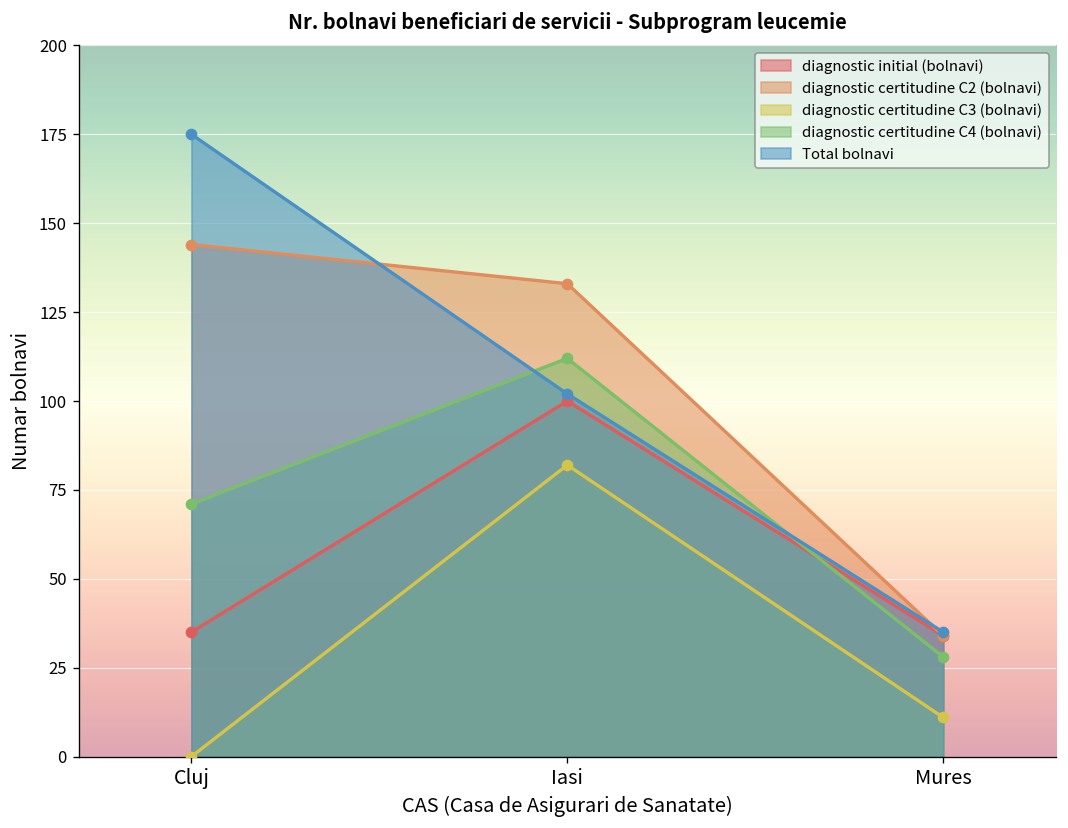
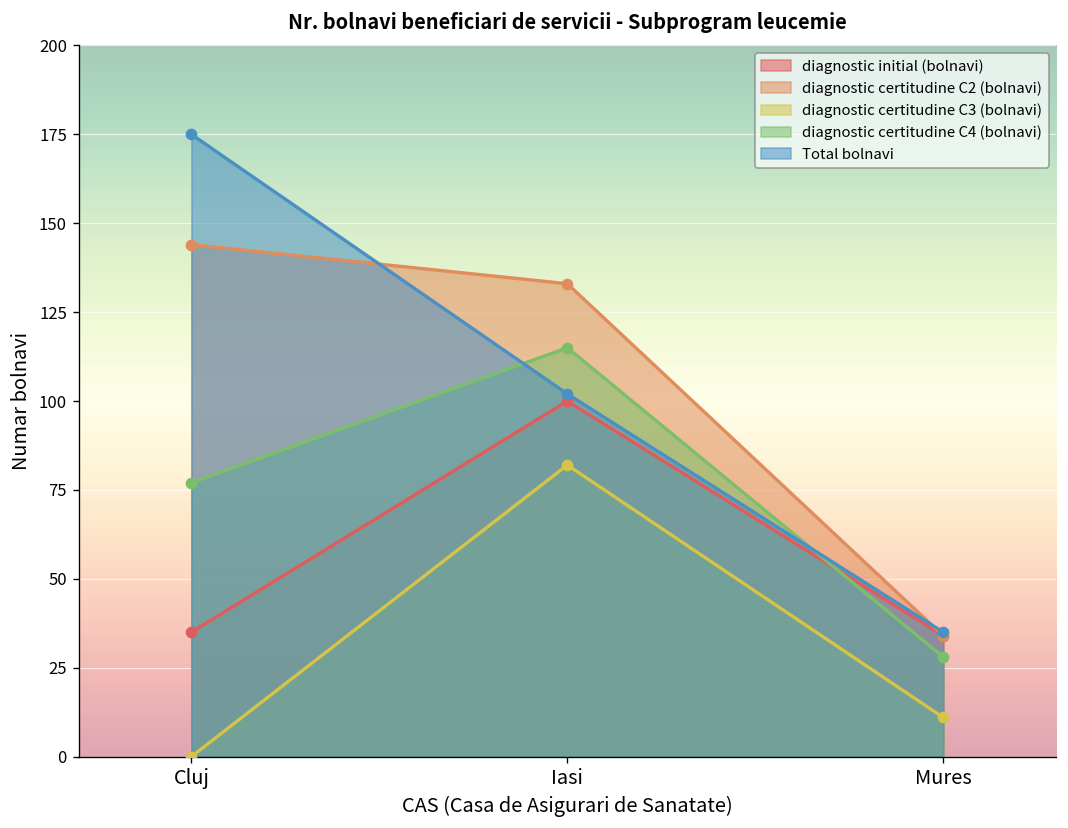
  {
    "diagnostic certitudine C4 (bolnavi)": {
-     "Cluj": 71,
-     "Iasi": 112,
+     "Cluj": 77,
+     "Iasi": 115,
      "Mures": 28
    },
    "Total bolnavi": {
      "Cluj": 175,
      "Iasi": 102,
      "Mures": 35
    }
  }
